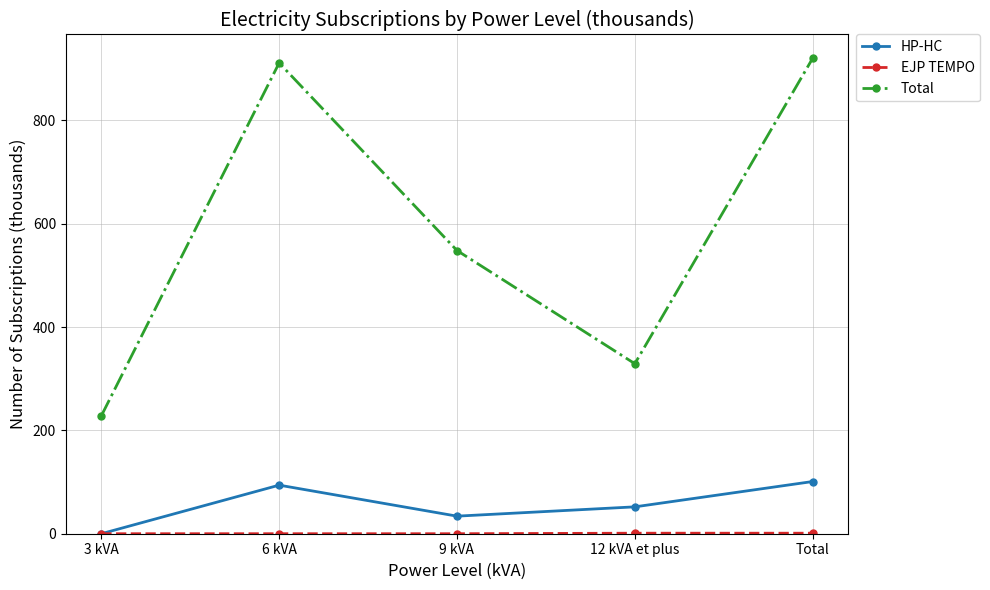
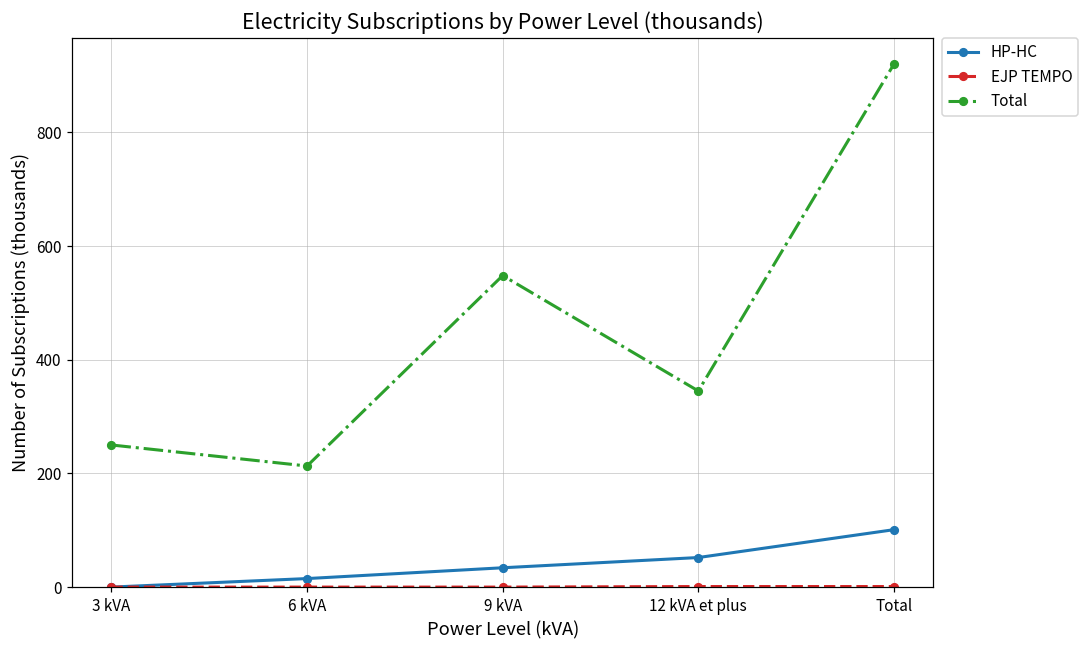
  {
    "HP-HC": {
-     "6 kVA": 90,
+     "6 kVA": 20,
      "9 kVA": 30,
      "12 kVA et plus": 50,
      "Total": 100
    },
    "EJP TEMPO": {
      "6 kVA": 0,
      "9 kVA": 0,
      "12 kVA et plus": 0,
      "Total": 0
    },
    "Total": {
-     "3 kVA": 230,
-     "6 kVA": 910,
+     "3 kVA": 250,
+     "6 kVA": 210,
      "9 kVA": 550,
-     "12 kVA et plus": 330,
+     "12 kVA et plus": 350,
      "Total": 920
    }
  }
